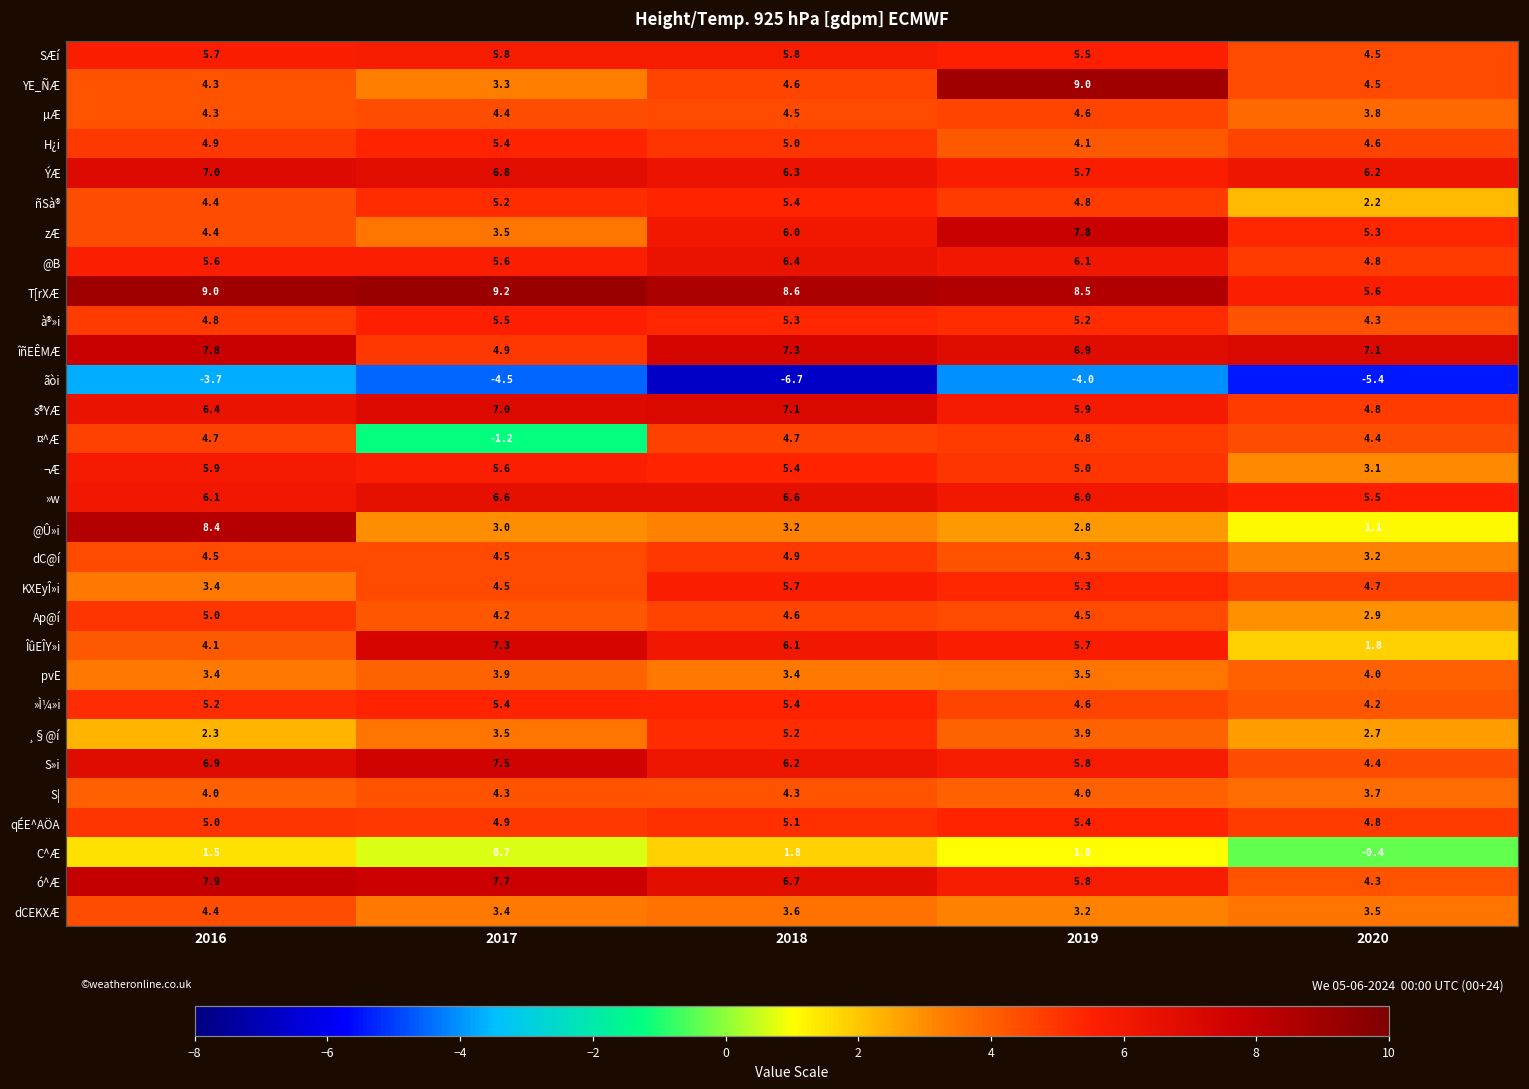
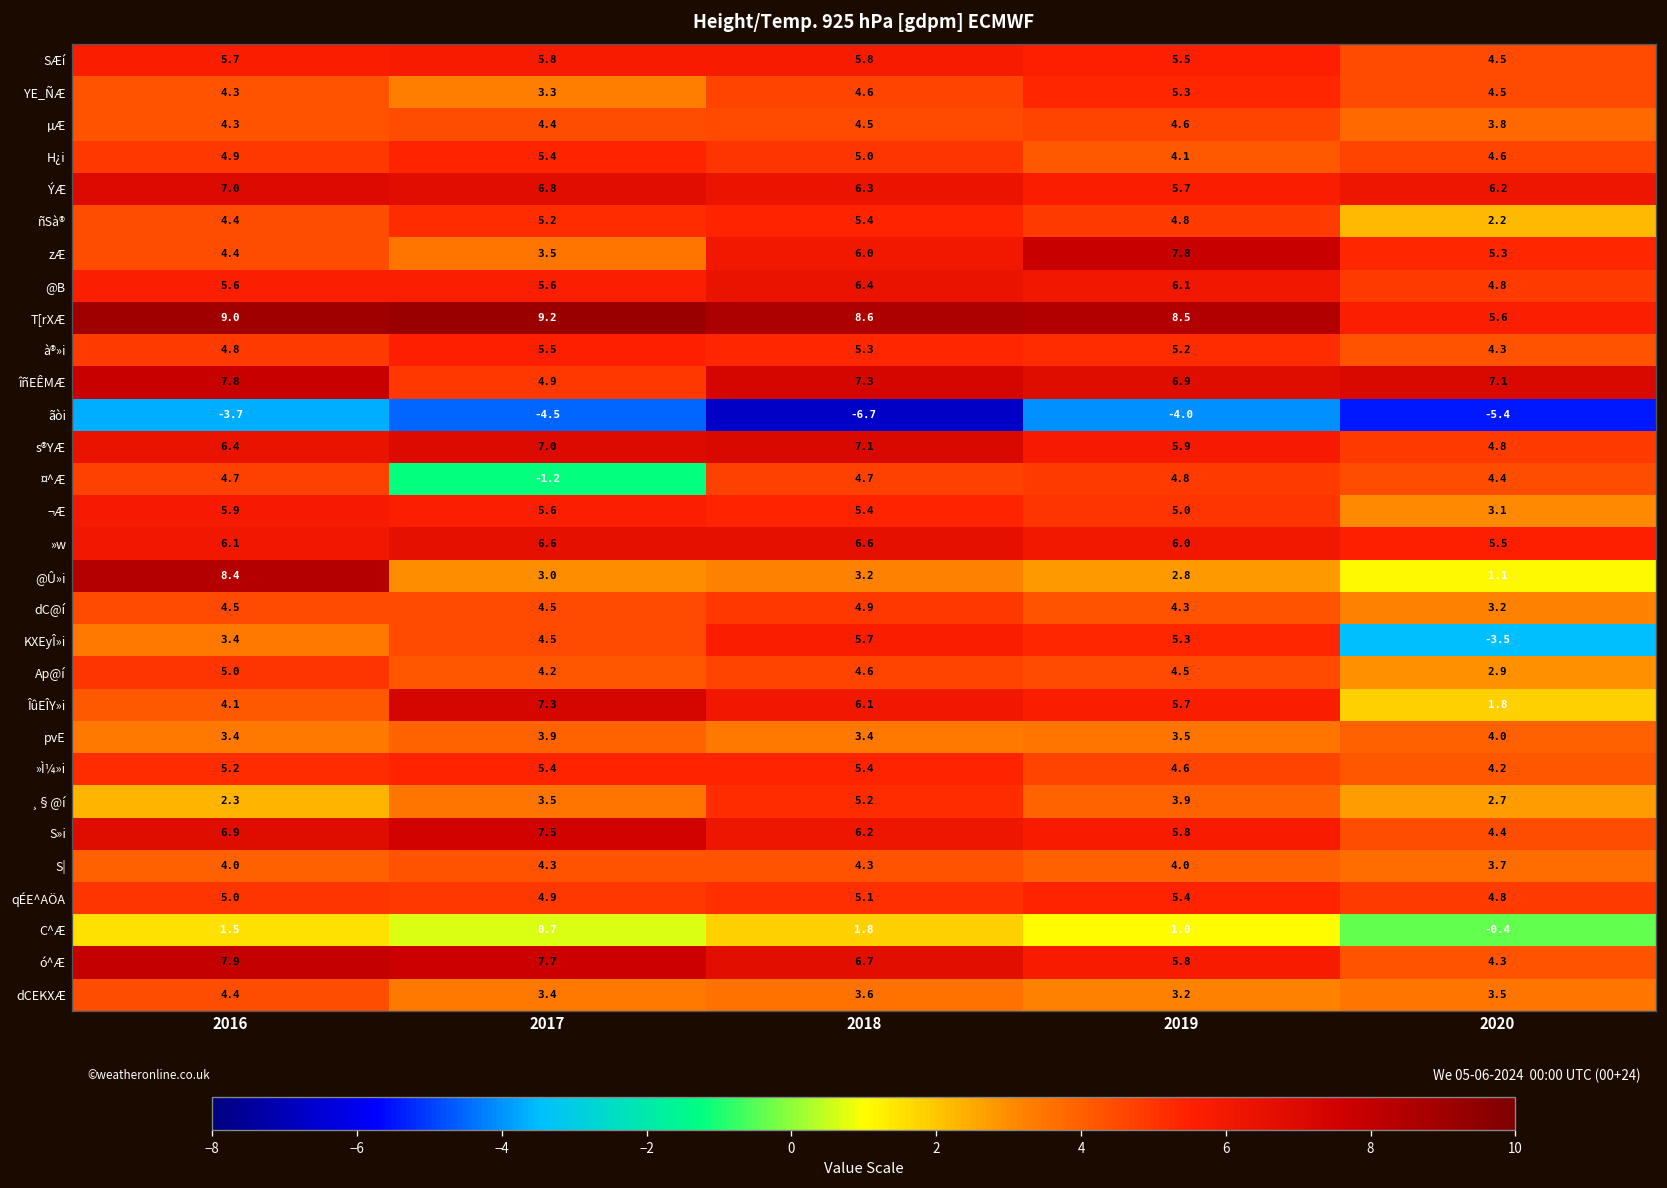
  {
    "SÆí": {
      "2016": 5.7,
      "2017": 5.8,
      "2018": 5.8,
      "2019": 5.5,
      "2020": 4.5
    },
    "YE_ÑÆ": {
      "2016": 4.3,
      "2017": 3.3,
      "2018": 4.6,
-     "2019": 9.0,
+     "2019": 5.3,
      "2020": 4.5
    },
    "µÆ": {
      "2016": 4.3,
      "2017": 4.4,
      "2018": 4.5,
      "2019": 4.6,
      "2020": 3.8
    },
    "H¿i": {
      "2016": 4.9,
      "2017": 5.4,
      "2018": 5.0,
      "2019": 4.1,
      "2020": 4.6
    },
    "ÝÆ": {
      "2016": 7.0,
      "2017": 6.8,
      "2018": 6.3,
      "2019": 5.7,
      "2020": 6.2
    },
    "ñSà®": {
      "2016": 4.4,
      "2017": 5.2,
      "2018": 5.4,
      "2019": 4.8,
      "2020": 2.2
    },
    "zÆ": {
      "2016": 4.4,
      "2017": 3.5,
      "2018": 6.0,
      "2019": 7.8,
      "2020": 5.3
    },
    "@B": {
      "2016": 5.6,
      "2017": 5.6,
      "2018": 6.4,
      "2019": 6.1,
      "2020": 4.8
    },
    "T[rXÆ": {
      "2016": 9.0,
      "2017": 9.2,
      "2018": 8.6,
      "2019": 8.5,
      "2020": 5.6
    },
    "à®»i": {
      "2016": 4.8,
      "2017": 5.5,
      "2018": 5.3,
      "2019": 5.2,
      "2020": 4.3
    },
    "îñEÊMÆ": {
      "2016": 7.8,
      "2017": 4.9,
      "2018": 7.3,
      "2019": 6.9,
      "2020": 7.1
    },
    "ãòi": {
      "2016": -3.7,
      "2017": -4.5,
      "2018": -6.7,
      "2019": -4.0,
      "2020": -5.4
    },
    "s®YÆ": {
      "2016": 6.4,
      "2017": 7.0,
      "2018": 7.1,
      "2019": 5.9,
      "2020": 4.8
    },
    "¤^Æ": {
      "2016": 4.7,
      "2017": -1.2,
      "2018": 4.7,
      "2019": 4.8,
      "2020": 4.4
    },
    "¬Æ": {
      "2016": 5.9,
      "2017": 5.6,
      "2018": 5.4,
      "2019": 5.0,
      "2020": 3.1
    },
    "»w": {
      "2016": 6.1,
      "2017": 6.6,
      "2018": 6.6,
      "2019": 6.0,
      "2020": 5.5
    },
    "@Û»i": {
      "2016": 8.4,
      "2017": 3.0,
      "2018": 3.2,
      "2019": 2.8,
      "2020": 1.1
    },
    "dC@í": {
      "2016": 4.5,
      "2017": 4.5,
      "2018": 4.9,
      "2019": 4.3,
      "2020": 3.2
    },
    "KXEyÎ»i": {
      "2016": 3.4,
      "2017": 4.5,
      "2018": 5.7,
      "2019": 5.3,
-     "2020": 4.7
+     "2020": -3.5
    },
    "Ap@í": {
      "2016": 5.0,
      "2017": 4.2,
      "2018": 4.6,
      "2019": 4.5,
      "2020": 2.9
    },
    "ÎûEÎY»i": {
      "2016": 4.1,
      "2017": 7.3,
      "2018": 6.1,
      "2019": 5.7,
      "2020": 1.8
    },
    "pvE": {
      "2016": 3.4,
      "2017": 3.9,
      "2018": 3.4,
      "2019": 3.5,
      "2020": 4.0
    },
    "»Ì¼»i": {
      "2016": 5.2,
      "2017": 5.4,
      "2018": 5.4,
      "2019": 4.6,
      "2020": 4.2
    },
    "¸§@í": {
      "2016": 2.3,
      "2017": 3.5,
      "2018": 5.2,
      "2019": 3.9,
      "2020": 2.7
    },
    "S»i": {
      "2016": 6.9,
      "2017": 7.5,
      "2018": 6.2,
      "2019": 5.8,
      "2020": 4.4
    },
    "S|": {
      "2016": 4.0,
      "2017": 4.3,
      "2018": 4.3,
      "2019": 4.0,
      "2020": 3.7
    },
    "qÉE^AÖA": {
      "2016": 5.0,
      "2017": 4.9,
      "2018": 5.1,
      "2019": 5.4,
      "2020": 4.8
    },
    "C^Æ": {
      "2016": 1.5,
      "2017": 0.7,
      "2018": 1.8,
      "2019": 1.0,
      "2020": -0.4
    },
    "ó^Æ": {
      "2016": 7.9,
      "2017": 7.7,
      "2018": 6.7,
      "2019": 5.8,
      "2020": 4.3
    },
    "dCEKXÆ": {
      "2016": 4.4,
      "2017": 3.4,
      "2018": 3.6,
      "2019": 3.2,
      "2020": 3.5
    }
  }
